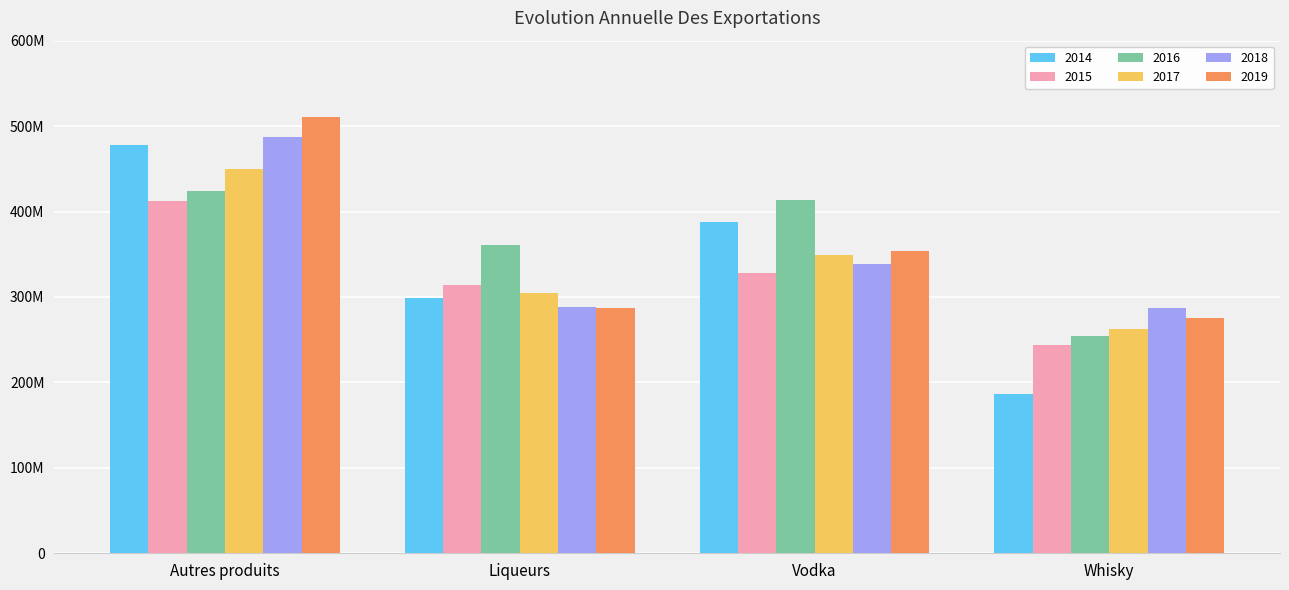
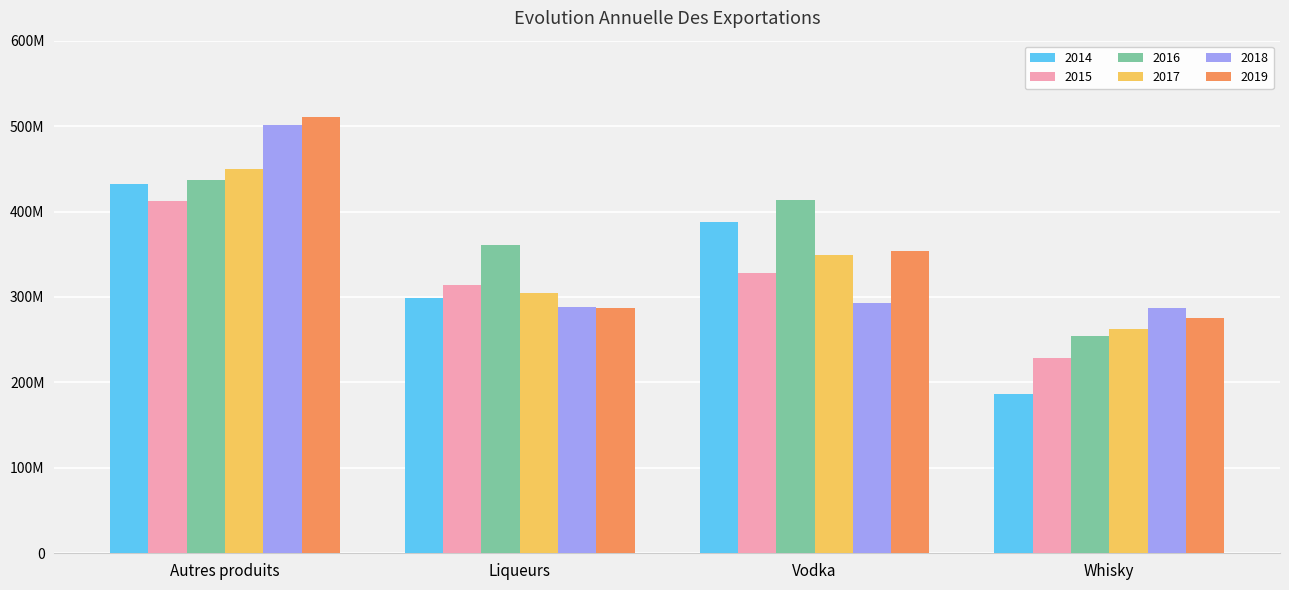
  {
    "2014": {
-     "Autres produits": 480000000,
+     "Autres produits": 430000000,
      "Liqueurs": 300000000,
      "Vodka": 390000000,
      "Whisky": 190000000
    },
    "2015": {
      "Autres produits": 410000000,
      "Liqueurs": 310000000,
      "Vodka": 330000000,
-     "Whisky": 240000000
+     "Whisky": 230000000
    },
    "2016": {
-     "Autres produits": 420000000,
+     "Autres produits": 440000000,
      "Liqueurs": 360000000,
      "Vodka": 410000000,
      "Whisky": 250000000
    },
    "2018": {
-     "Autres produits": 490000000,
+     "Autres produits": 500000000,
      "Liqueurs": 290000000,
-     "Vodka": 340000000,
+     "Vodka": 290000000,
      "Whisky": 290000000
    }
  }
